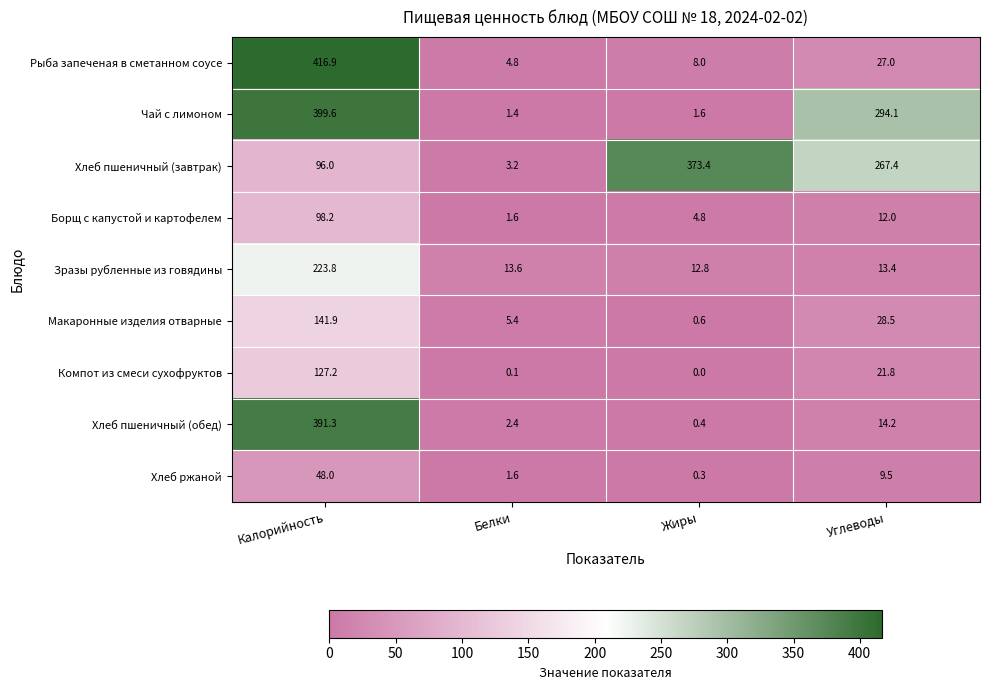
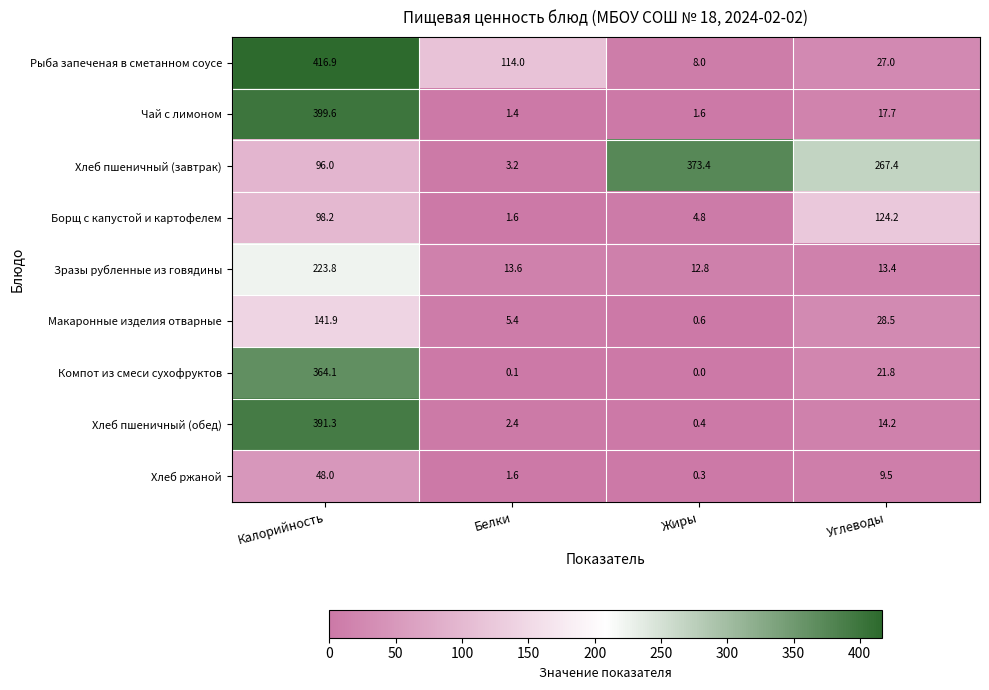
  {
    "Рыба запеченая в сметанном соусе": {
      "Калорийность": 416.9,
-     "Белки": 4.8,
+     "Белки": 114.0,
      "Жиры": 8.0,
      "Углеводы": 27.0
    },
    "Чай с лимоном": {
      "Калорийность": 399.6,
      "Белки": 1.4,
      "Жиры": 1.6,
-     "Углеводы": 294.1
+     "Углеводы": 17.7
    },
    "Хлеб пшеничный (завтрак)": {
      "Калорийность": 96.0,
      "Белки": 3.2,
      "Жиры": 373.4,
      "Углеводы": 267.4
    },
    "Борщ с капустой и картофелем": {
      "Калорийность": 98.2,
      "Белки": 1.6,
      "Жиры": 4.8,
-     "Углеводы": 12.0
+     "Углеводы": 124.2
    },
    "Зразы рубленные из говядины": {
      "Калорийность": 223.8,
      "Белки": 13.6,
      "Жиры": 12.8,
      "Углеводы": 13.4
    },
    "Макаронные изделия отварные": {
      "Калорийность": 141.9,
      "Белки": 5.4,
      "Жиры": 0.6,
      "Углеводы": 28.5
    },
    "Компот из смеси сухофруктов": {
-     "Калорийность": 127.2,
+     "Калорийность": 364.1,
      "Белки": 0.1,
      "Жиры": 0.0,
      "Углеводы": 21.8
    },
    "Хлеб пшеничный (обед)": {
      "Калорийность": 391.3,
      "Белки": 2.4,
      "Жиры": 0.4,
      "Углеводы": 14.2
    },
    "Хлеб ржаной": {
      "Калорийность": 48.0,
      "Белки": 1.6,
      "Жиры": 0.3,
      "Углеводы": 9.5
    }
  }
